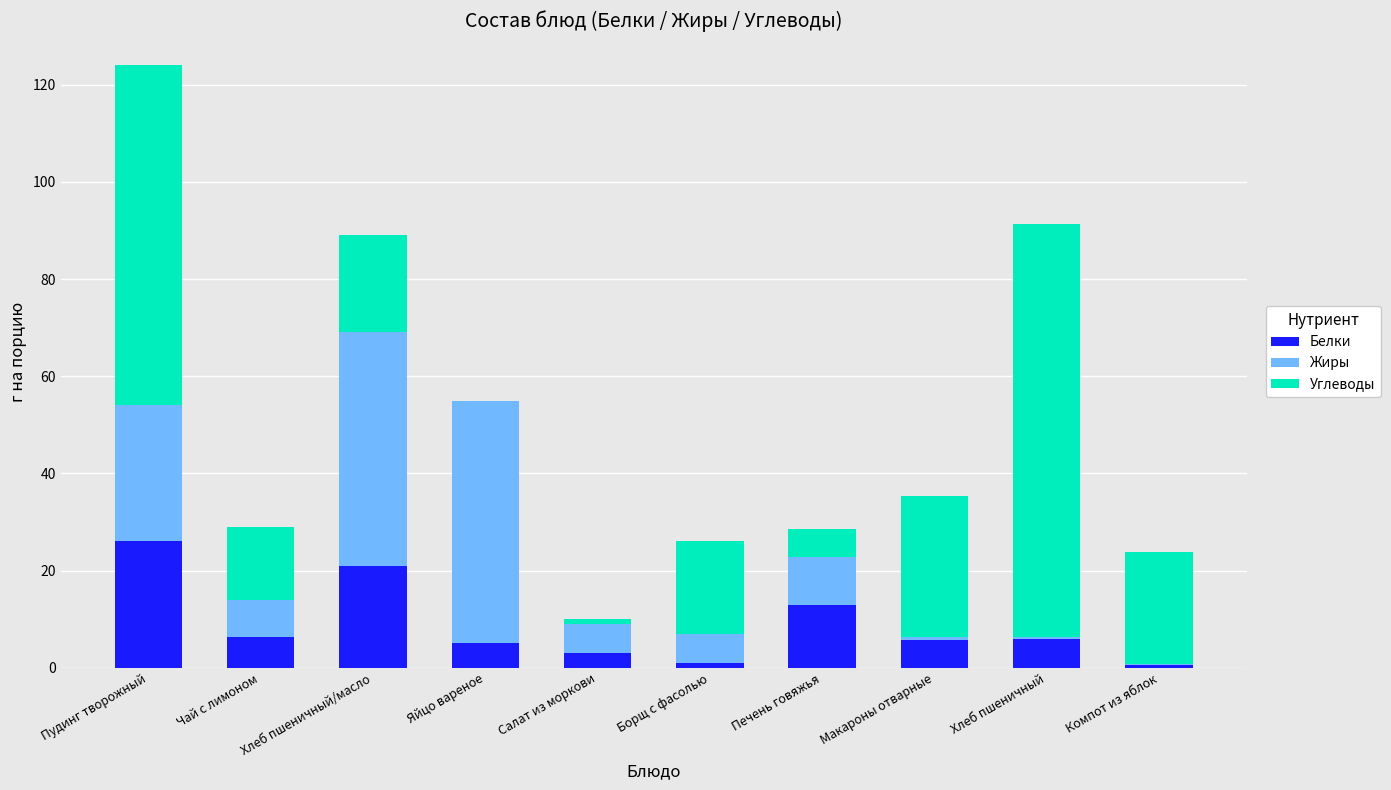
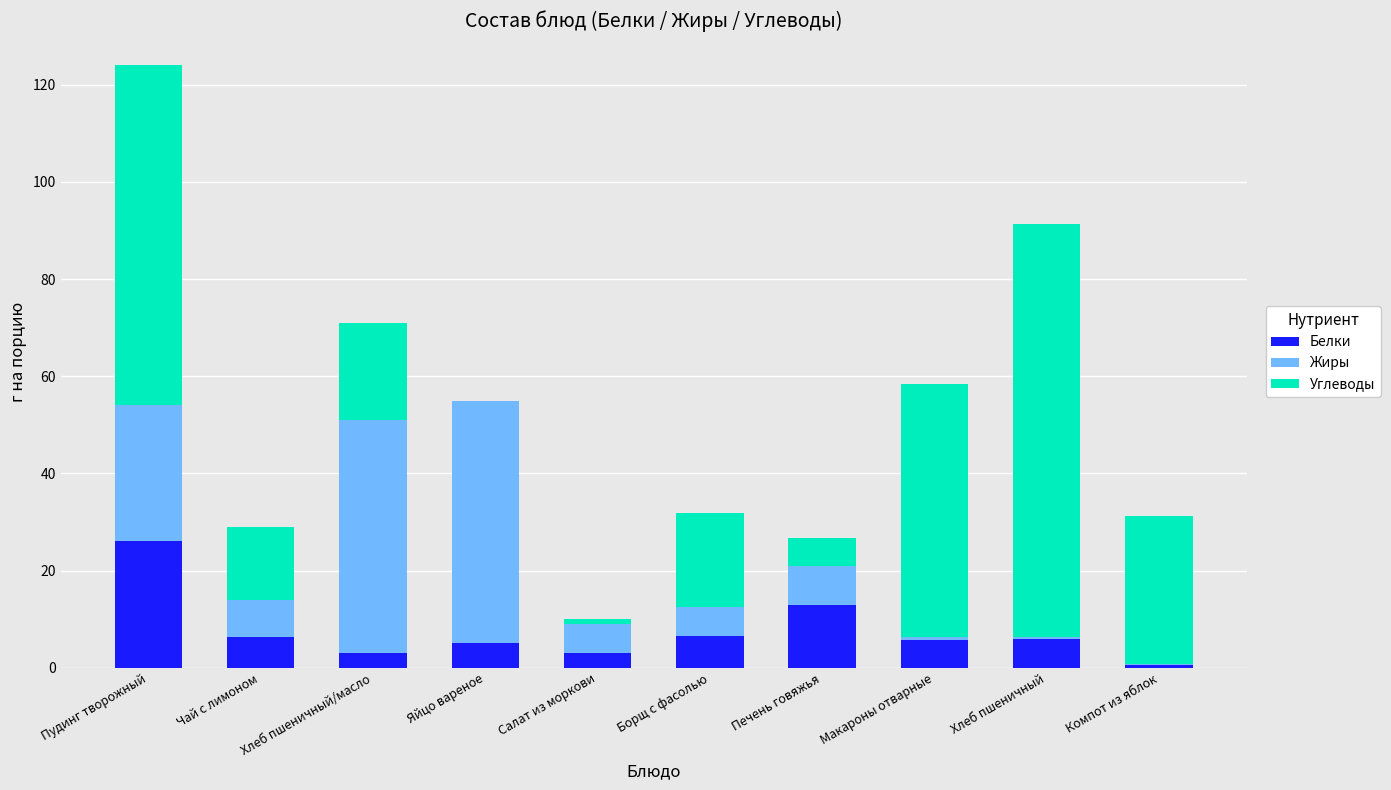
  {
    "Белки": {
      "Пудинг творожный": 26,
      "Чай с лимоном": 6,
-     "Хлеб пшеничный/масло": 21,
+     "Хлеб пшеничный/масло": 3,
      "Яйцо вареное": 5,
      "Салат из моркови": 3,
-     "Борщ с фасолью": 1,
+     "Борщ с фасолью": 7,
      "Печень говяжья": 13,
      "Макароны отварные": 6,
      "Хлеб пшеничный": 6
    },
    "Жиры": {
      "Пудинг творожный": 28,
      "Чай с лимоном": 8,
      "Хлеб пшеничный/масло": 48,
      "Яйцо вареное": 50,
      "Салат из моркови": 6,
      "Борщ с фасолью": 6,
-     "Печень говяжья": 10,
+     "Печень говяжья": 8,
      "Макароны отварные": 1
    },
    "Углеводы": {
      "Пудинг творожный": 70,
      "Чай с лимоном": 15,
      "Хлеб пшеничный/масло": 20,
      "Яйцо вареное": 0,
      "Салат из моркови": 1,
      "Борщ с фасолью": 19,
      "Печень говяжья": 6,
-     "Макароны отварные": 29,
+     "Макароны отварные": 52,
      "Хлеб пшеничный": 85,
-     "Компот из яблок": 23
+     "Компот из яблок": 31
    }
  }
